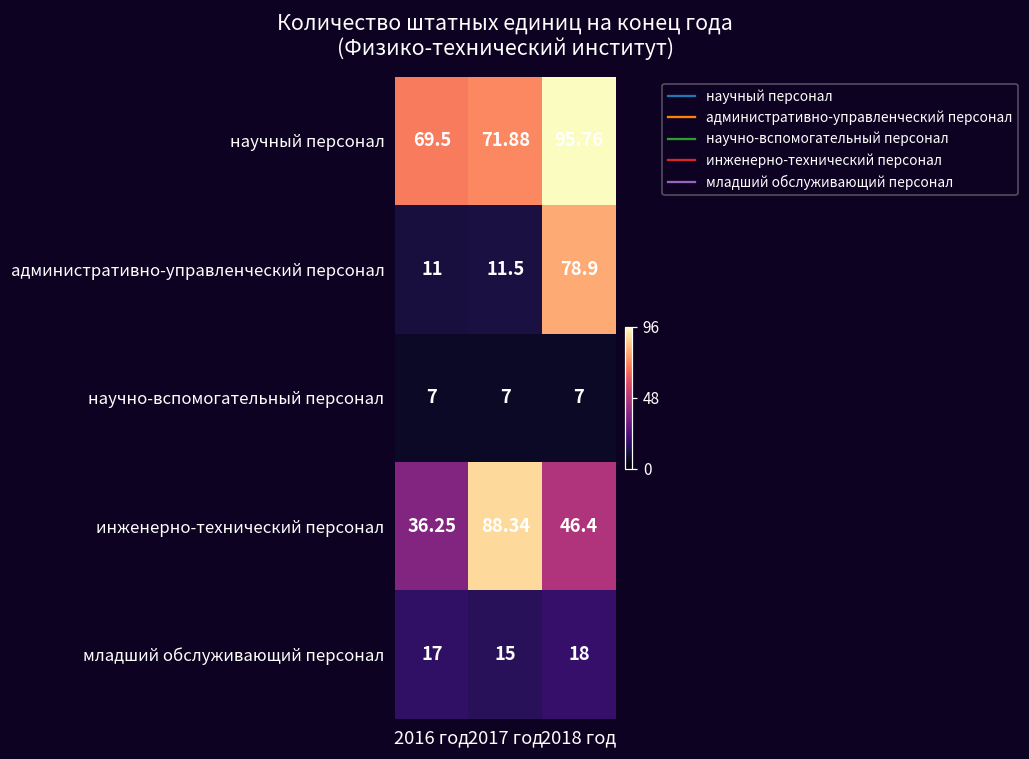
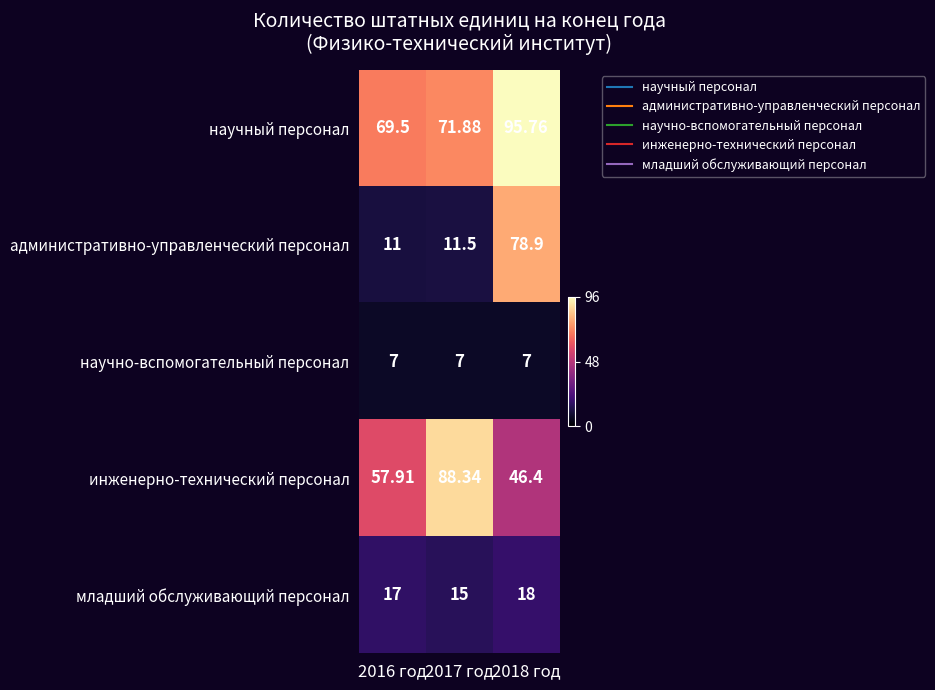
  {
    "научный персонал": {
      "2016 год": 69.5,
      "2017 год": 71.88,
      "2018 год": 95.76
    },
    "административно-управленческий персонал": {
      "2016 год": 11,
      "2017 год": 11.5,
      "2018 год": 78.9
    },
    "научно-вспомогательный персонал": {
      "2016 год": 7,
      "2017 год": 7,
      "2018 год": 7
    },
    "инженерно-технический персонал": {
-     "2016 год": 36.25,
+     "2016 год": 57.91,
      "2017 год": 88.34,
      "2018 год": 46.4
    },
    "младший обслуживающий персонал": {
      "2016 год": 17,
      "2017 год": 15,
      "2018 год": 18
    }
  }
